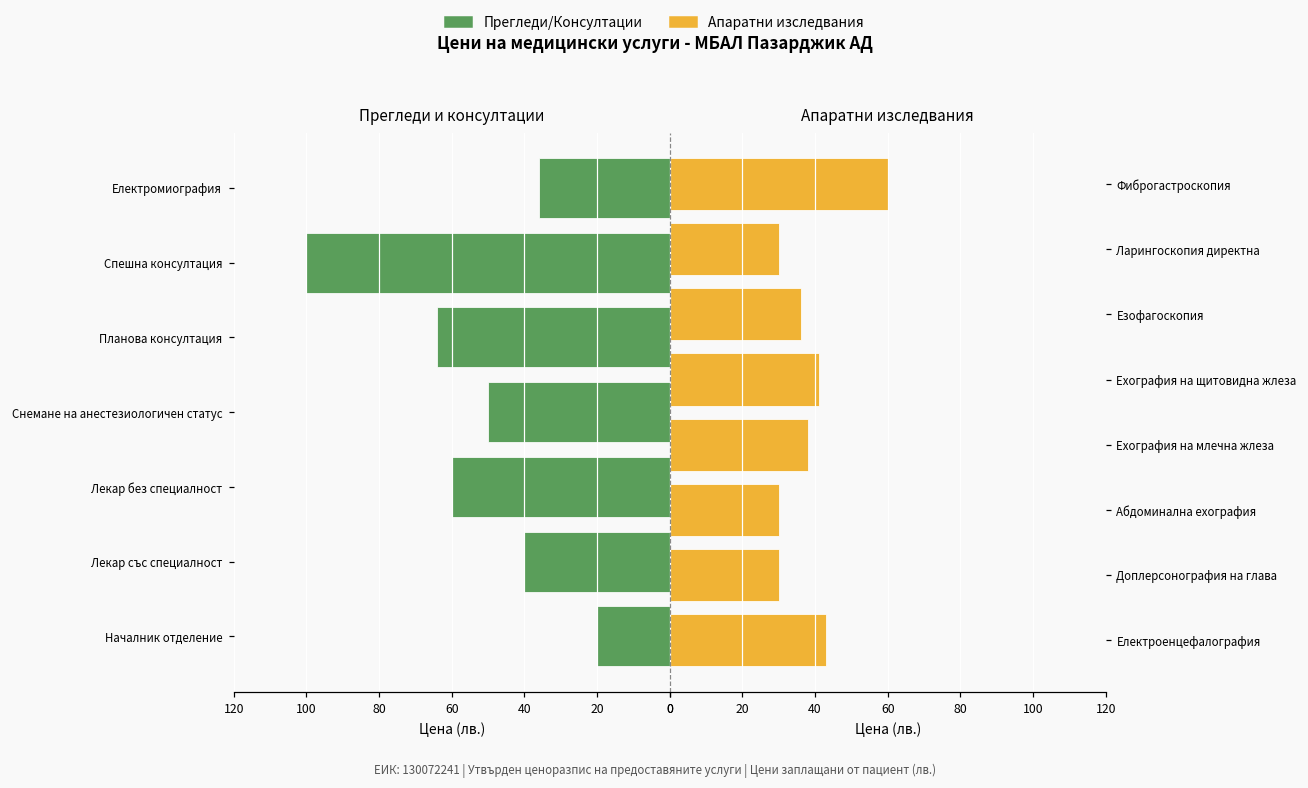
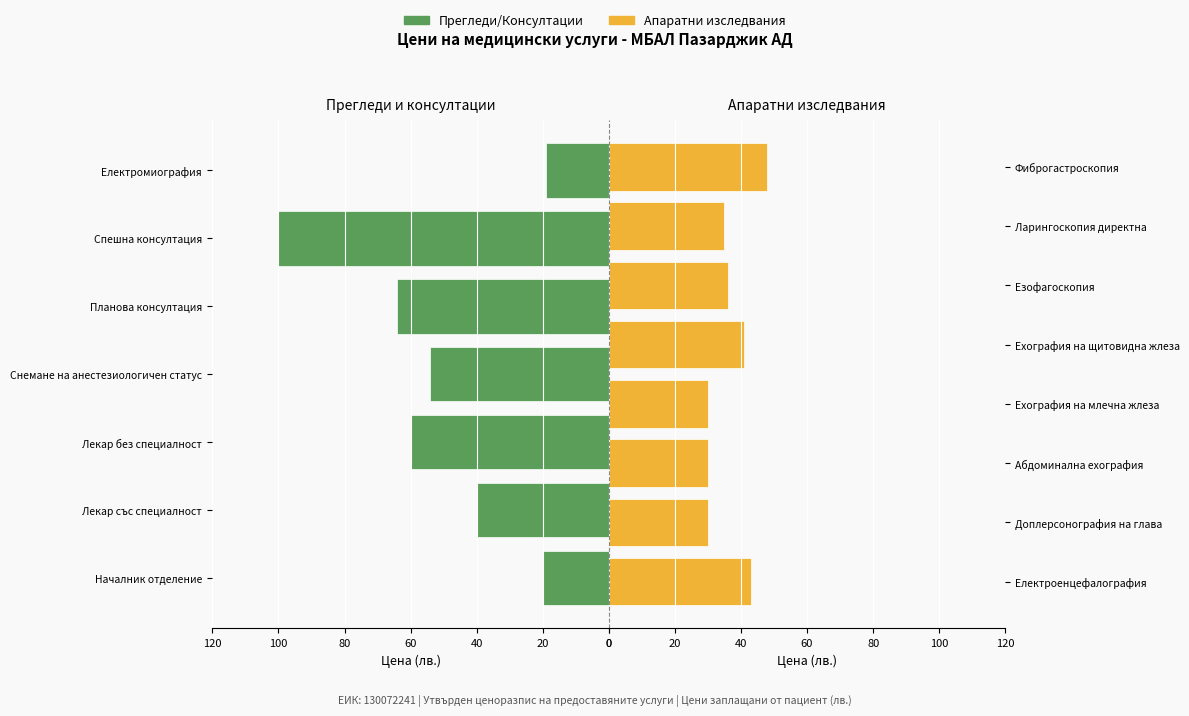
  {
    "Прегледи и консултации": {
-     "Електромиография": 36,
+     "Електромиография": 19,
      "Спешна консултация": 100,
      "Планова консултация": 64,
-     "Снемане на анестезиологичен статус": 50,
+     "Снемане на анестезиологичен статус": 54,
      "Лекар без специалност": 60,
      "Лекар със специалност": 40,
      "Началник отделение": 20
    },
    "Апаратни изследвания": {
-     "Фиброгастроскопия": 60,
-     "Ларингоскопия директна": 30,
+     "Фиброгастроскопия": 48,
+     "Ларингоскопия директна": 35,
      "Езофагоскопия": 36,
      "Ехография на щитовидна жлеза": 41,
-     "Ехография на млечна жлеза": 38,
+     "Ехография на млечна жлеза": 30,
      "Абдоминална ехография": 30,
      "Доплерсонография на глава": 30,
      "Електроенцефалография": 43
    }
  }
